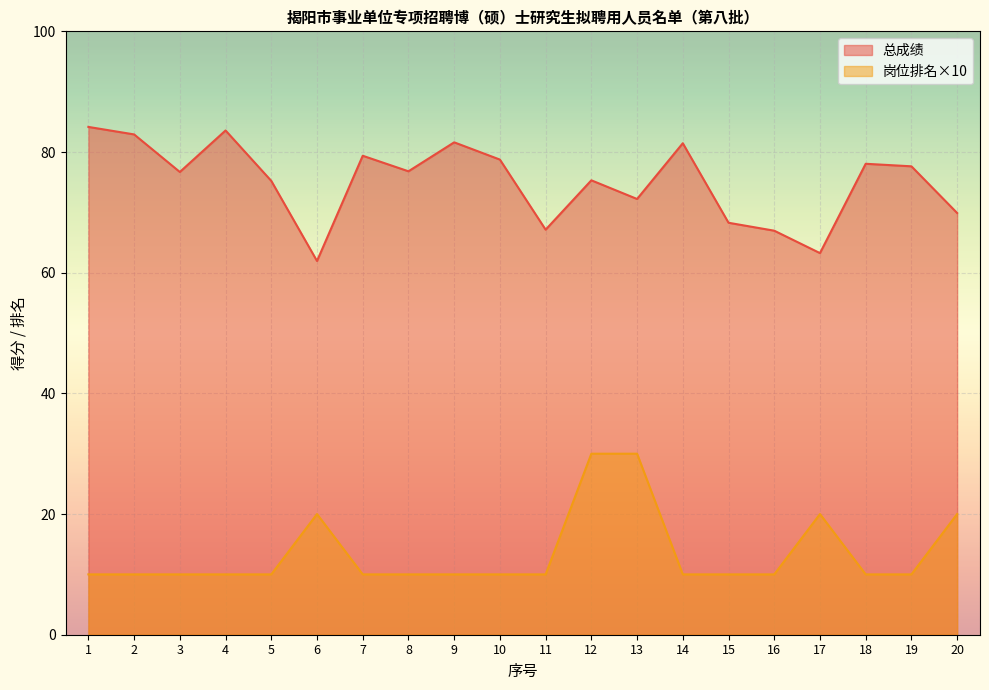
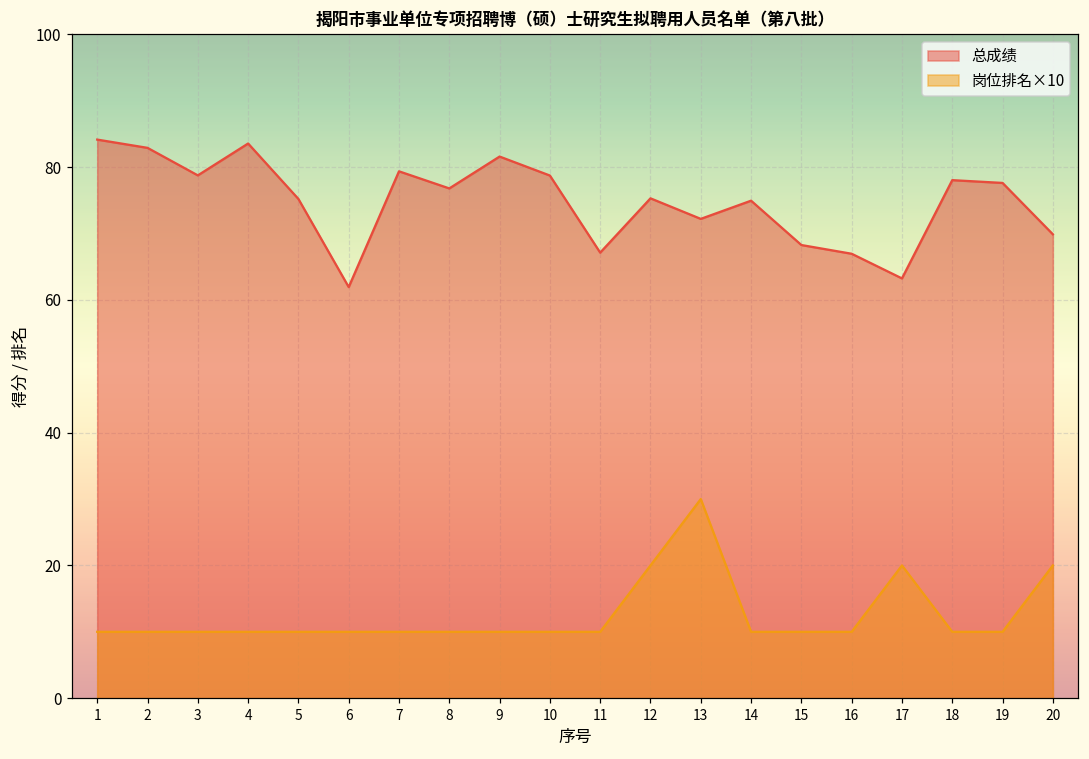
  {
    "总成绩": {
      "1": 84,
      "2": 83,
-     "3": 77,
+     "3": 79,
      "4": 84,
      "5": 75,
      "6": 62,
      "7": 79,
      "8": 77,
      "9": 82,
      "10": 79,
      "11": 67,
      "12": 75,
      "13": 72,
-     "14": 81,
+     "14": 75,
      "15": 68,
      "16": 67,
      "17": 63,
      "18": 78,
      "19": 78,
      "20": 70
    },
    "岗位排名×10": {
      "1": 10,
      "2": 10,
      "3": 10,
      "4": 10,
      "5": 10,
-     "6": 20,
+     "6": 10,
      "7": 10,
      "8": 10,
      "9": 10,
      "10": 10,
      "11": 10,
-     "12": 30,
+     "12": 20,
      "13": 30,
      "14": 10,
      "15": 10,
      "16": 10,
      "17": 20,
      "18": 10,
      "19": 10,
      "20": 20
    }
  }
